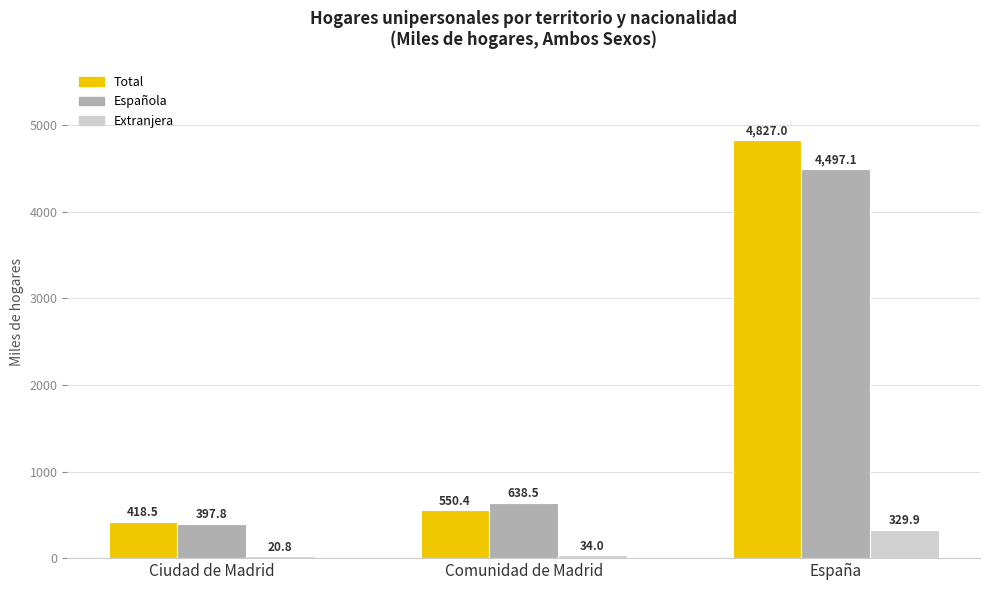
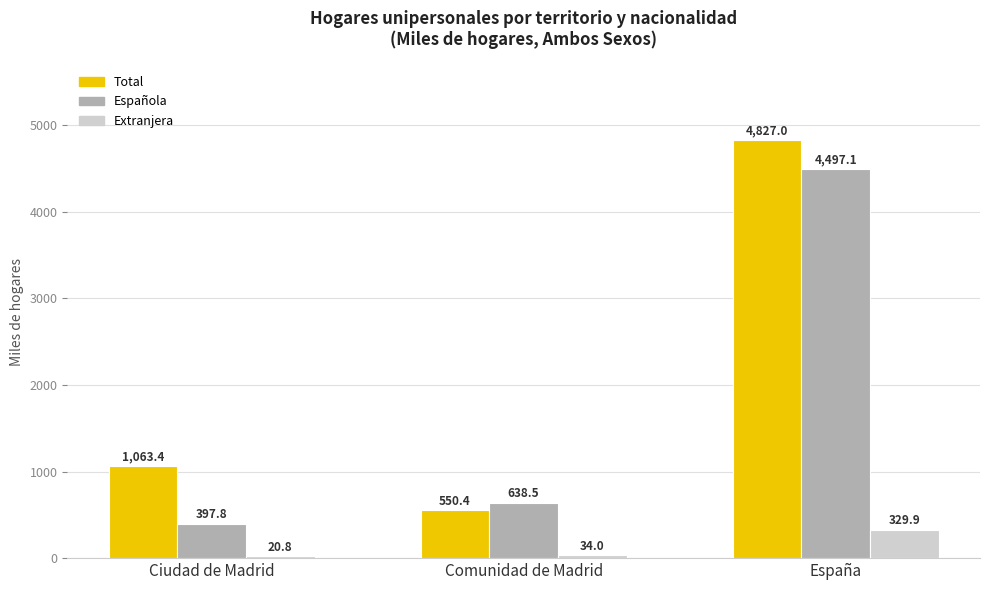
  {
    "Total": {
-     "Ciudad de Madrid": "418.5",
+     "Ciudad de Madrid": "1,063.4",
      "Comunidad de Madrid": "550.4",
      "España": "4,827.0"
    }
  }
